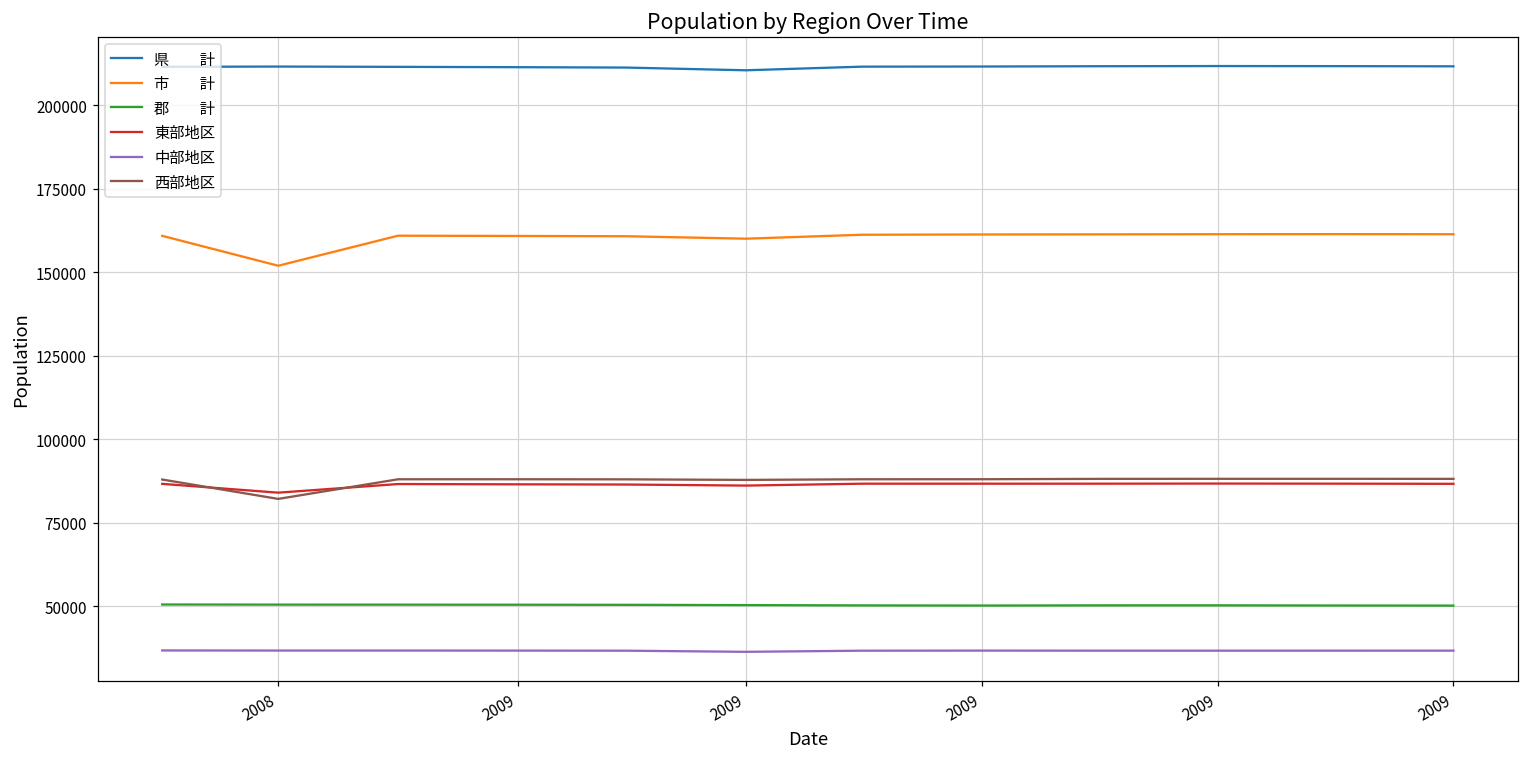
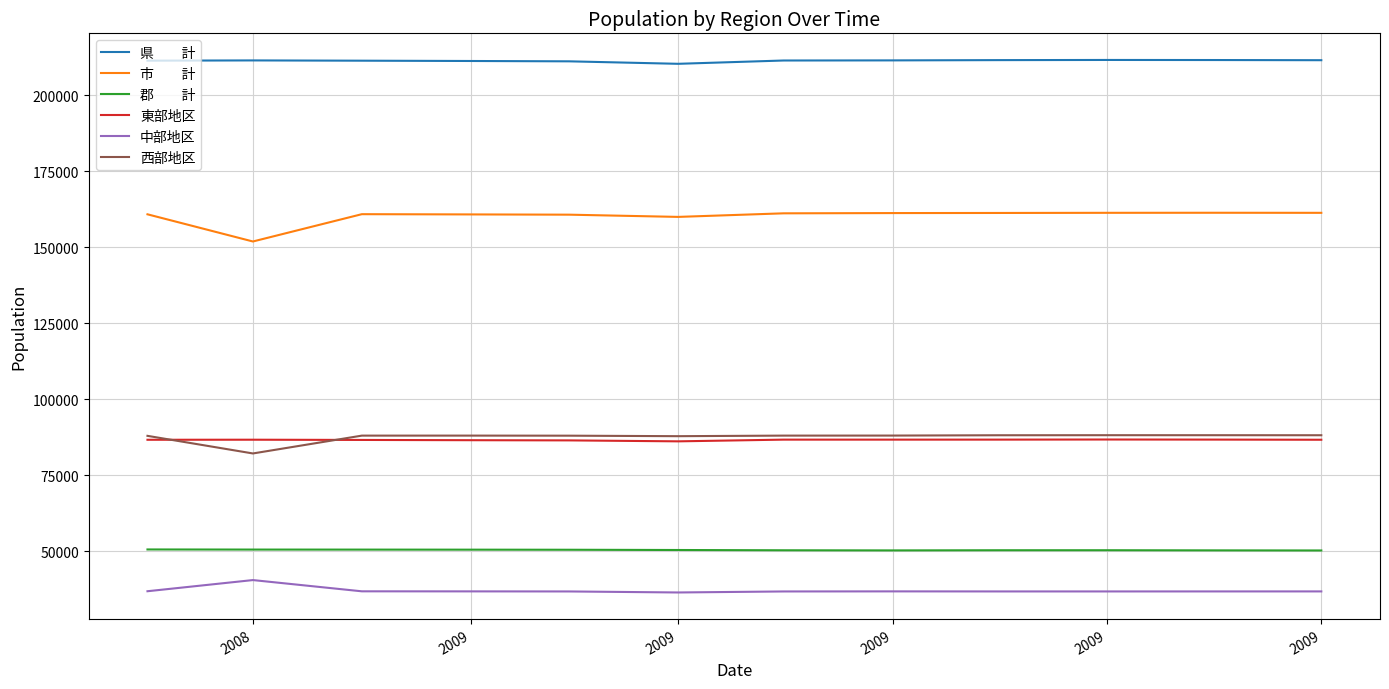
  {
    "県 計": {
      "2008": 212000
    },
    "市 計": {
      "2008": 152000
    },
    "郡 計": {
      "2008": 51000
    },
    "東部地区": {
-     "2008": 84000
+     "2008": 87000
    },
    "中部地区": {
-     "2008": 37000
+     "2008": 40000
    },
    "西部地区": {
      "2008": 82000
    }
  }
